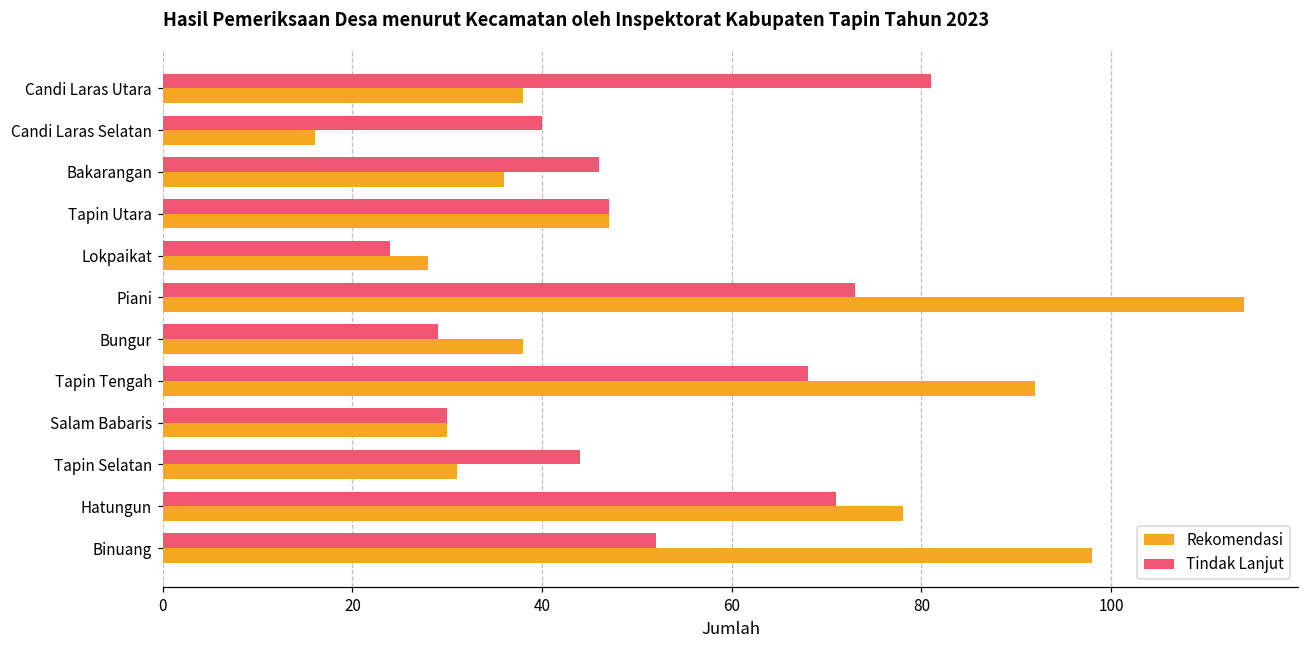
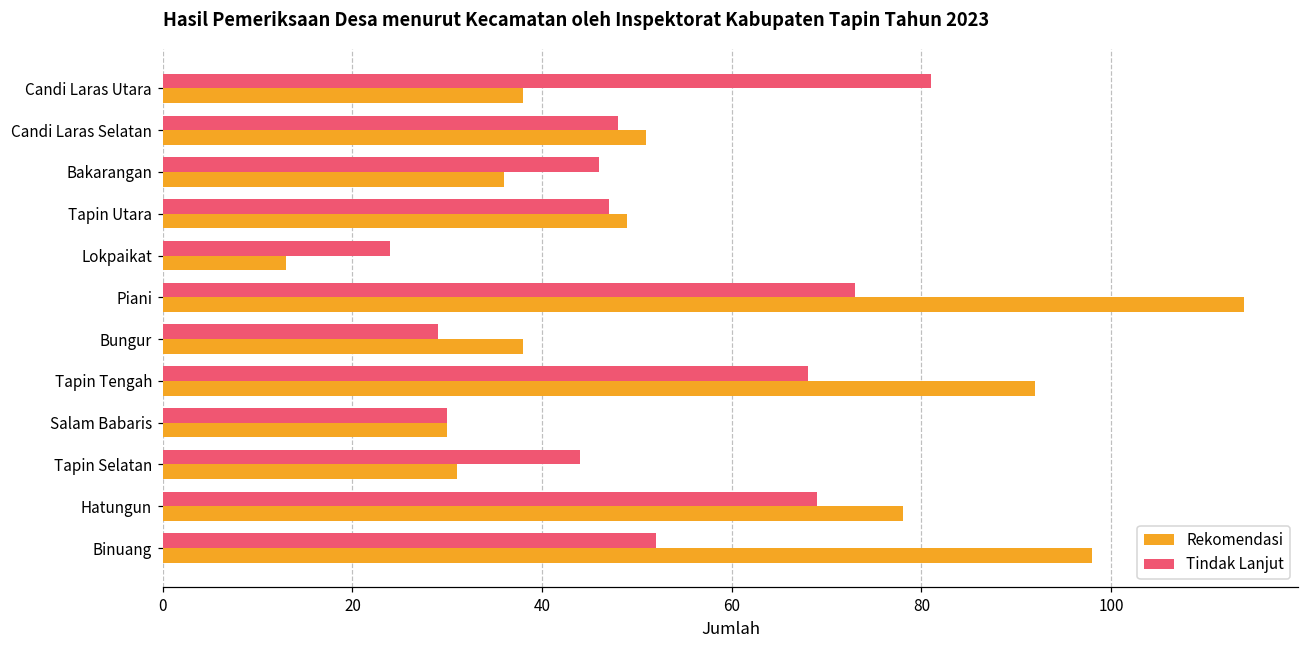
  {
    "Rekomendasi": {
      "Candi Laras Utara": 38,
-     "Candi Laras Selatan": 16,
+     "Candi Laras Selatan": 51,
      "Bakarangan": 36,
-     "Tapin Utara": 47,
-     "Lokpaikat": 28,
+     "Tapin Utara": 49,
+     "Lokpaikat": 13,
      "Piani": 114,
      "Bungur": 38,
      "Tapin Tengah": 92,
      "Salam Babaris": 30,
      "Tapin Selatan": 31,
      "Hatungun": 78,
      "Binuang": 98
    },
    "Tindak Lanjut": {
      "Candi Laras Utara": 81,
-     "Candi Laras Selatan": 40,
+     "Candi Laras Selatan": 48,
      "Bakarangan": 46,
      "Tapin Utara": 47,
      "Lokpaikat": 24,
      "Piani": 73,
      "Bungur": 29,
      "Tapin Tengah": 68,
      "Salam Babaris": 30,
      "Tapin Selatan": 44,
-     "Hatungun": 71,
+     "Hatungun": 69,
      "Binuang": 52
    }
  }
